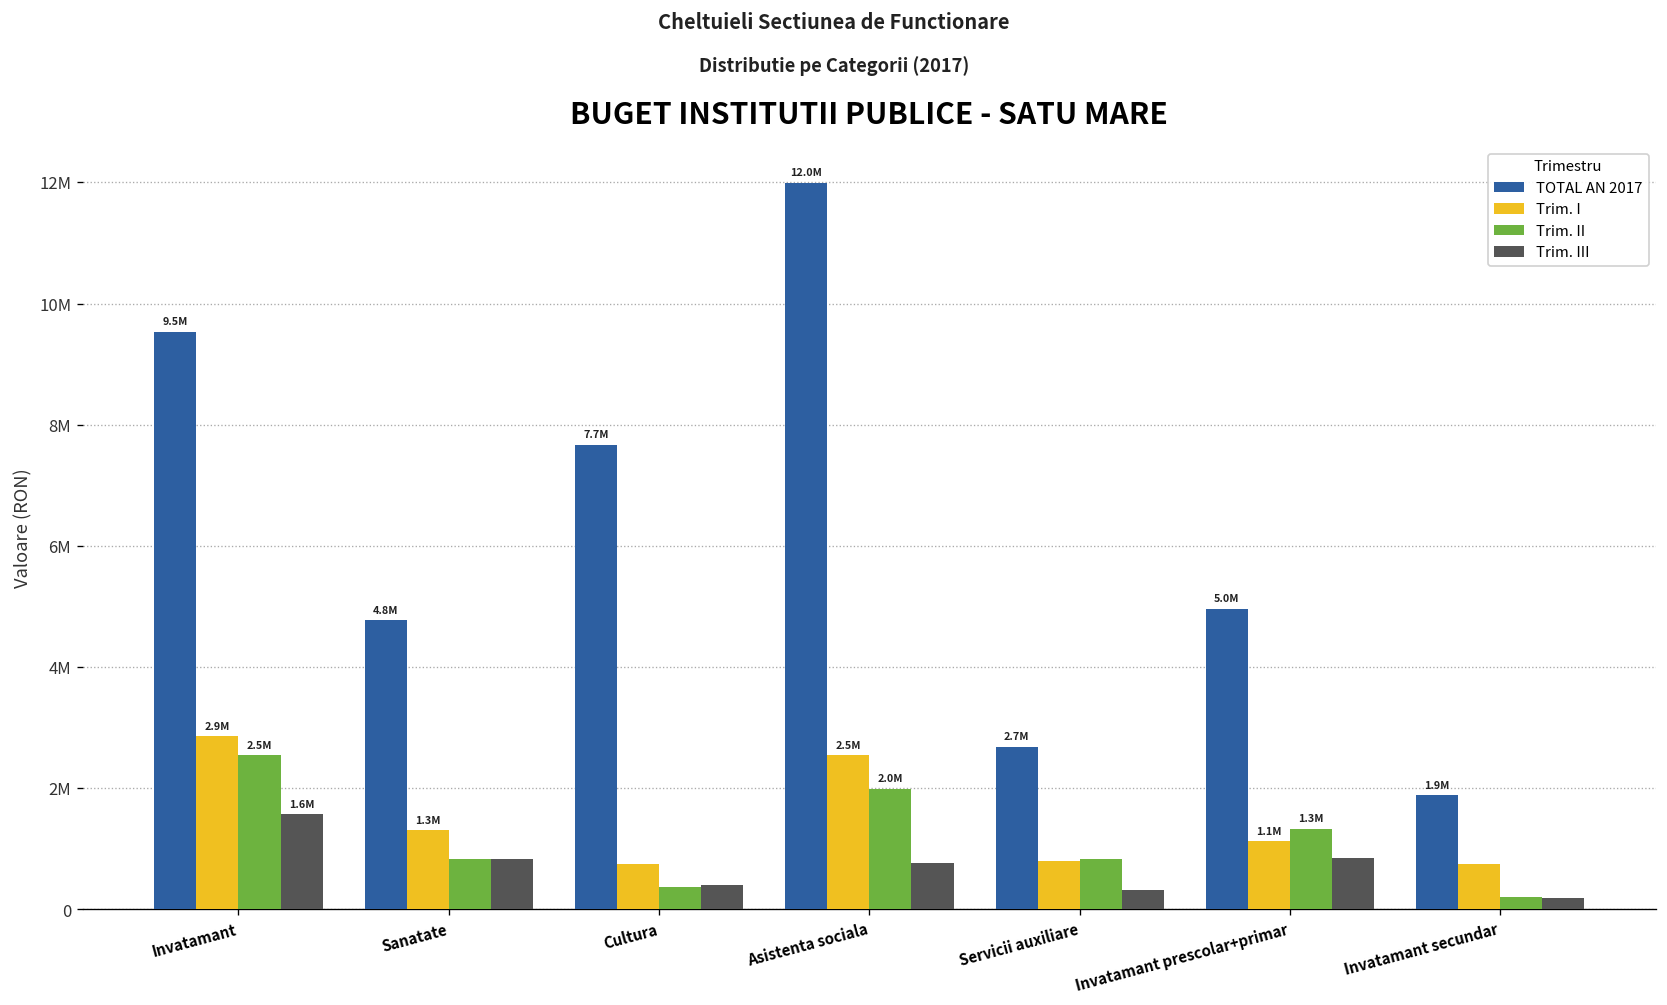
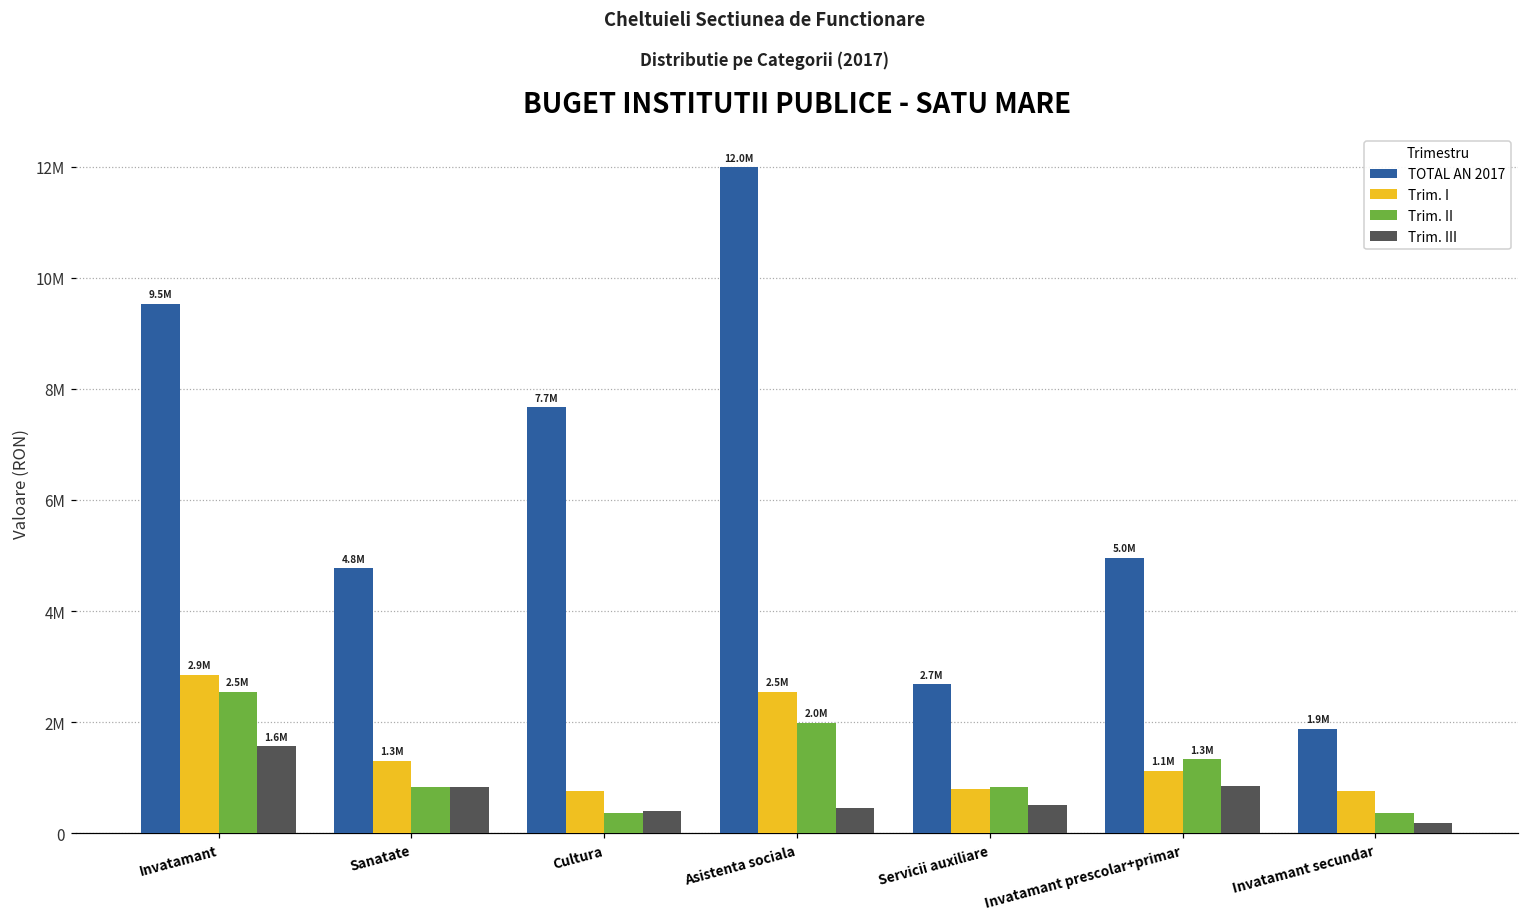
  {
    "TOTAL AN 2017": {
      "Invatamant": "9.5M",
      "Sanatate": "4.8M",
      "Cultura": "7.7M",
      "Asistenta sociala": "12.0M",
      "Servicii auxiliare": "2.7M",
      "Invatamant prescolar+primar": "5.0M",
      "Invatamant secundar": "1.9M"
    },
    "Trim. I": {
      "Invatamant": "2.9M",
      "Sanatate": "1.3M",
      "Asistenta sociala": "2.5M",
      "Invatamant prescolar+primar": "1.1M"
    },
    "Trim. II": {
      "Sanatate": "800000",
      "Cultura": "400000",
      "Servicii auxiliare": "800000",
-     "Invatamant secundar": "200000"
+     "Invatamant secundar": "400000"
    },
    "Trim. III": {
      "Sanatate": "800000",
      "Cultura": "400000",
-     "Asistenta sociala": "800000",
-     "Servicii auxiliare": "300000",
+     "Asistenta sociala": "500000",
+     "Servicii auxiliare": "500000",
      "Invatamant prescolar+primar": "800000",
      "Invatamant secundar": "200000"
    }
  }
